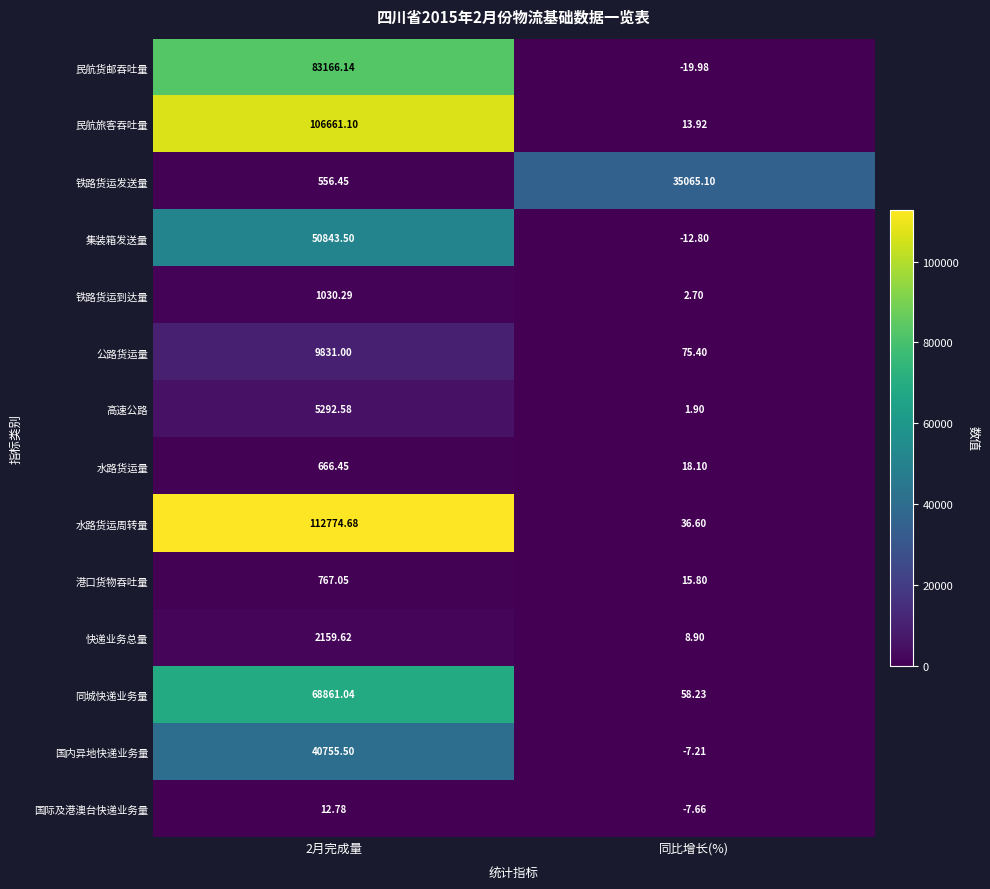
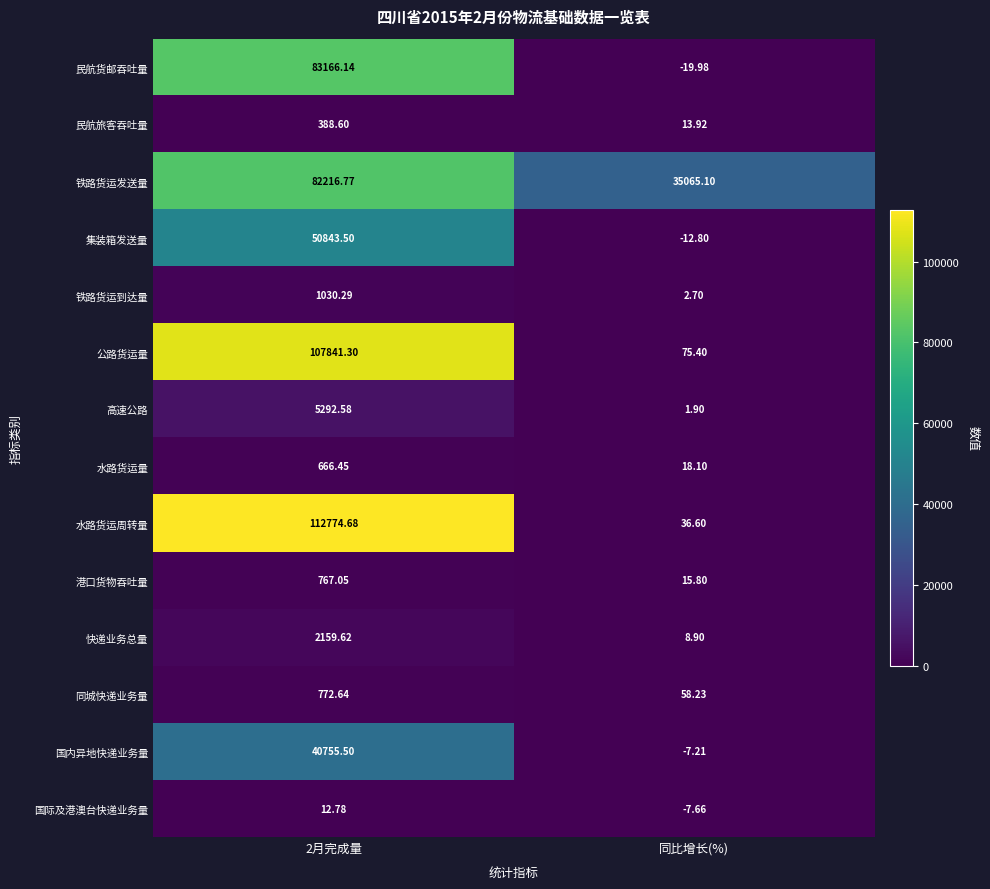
  {
    "民航货邮吞吐量": {
      "2月完成量": 83166.14,
      "同比增长(%)": -19.98
    },
    "民航旅客吞吐量": {
-     "2月完成量": 106661.10,
+     "2月完成量": 388.60,
      "同比增长(%)": 13.92
    },
    "铁路货运发送量": {
-     "2月完成量": 556.45,
+     "2月完成量": 82216.77,
      "同比增长(%)": 35065.10
    },
    "集装箱发送量": {
      "2月完成量": 50843.50,
      "同比增长(%)": -12.80
    },
    "铁路货运到达量": {
      "2月完成量": 1030.29,
      "同比增长(%)": 2.70
    },
    "公路货运量": {
-     "2月完成量": 9831.00,
+     "2月完成量": 107841.30,
      "同比增长(%)": 75.40
    },
    "高速公路": {
      "2月完成量": 5292.58,
      "同比增长(%)": 1.90
    },
    "水路货运量": {
      "2月完成量": 666.45,
      "同比增长(%)": 18.10
    },
    "水路货运周转量": {
      "2月完成量": 112774.68,
      "同比增长(%)": 36.60
    },
    "港口货物吞吐量": {
      "2月完成量": 767.05,
      "同比增长(%)": 15.80
    },
    "快递业务总量": {
      "2月完成量": 2159.62,
      "同比增长(%)": 8.90
    },
    "同城快递业务量": {
-     "2月完成量": 68861.04,
+     "2月完成量": 772.64,
      "同比增长(%)": 58.23
    },
    "国内异地快递业务量": {
      "2月完成量": 40755.50,
      "同比增长(%)": -7.21
    },
    "国际及港澳台快递业务量": {
      "2月完成量": 12.78,
      "同比增长(%)": -7.66
    }
  }
